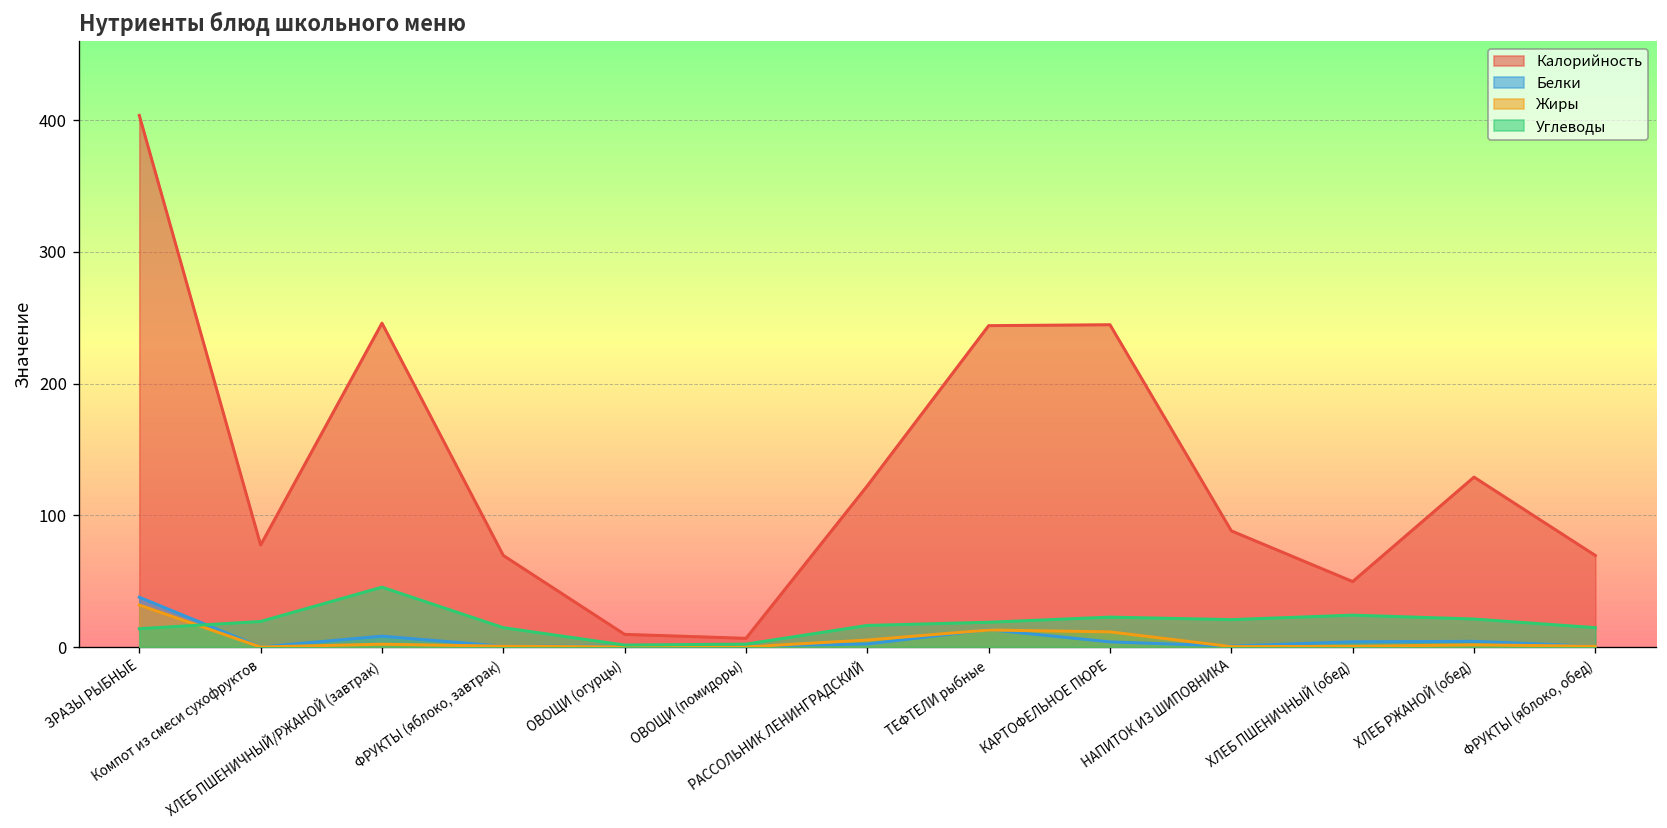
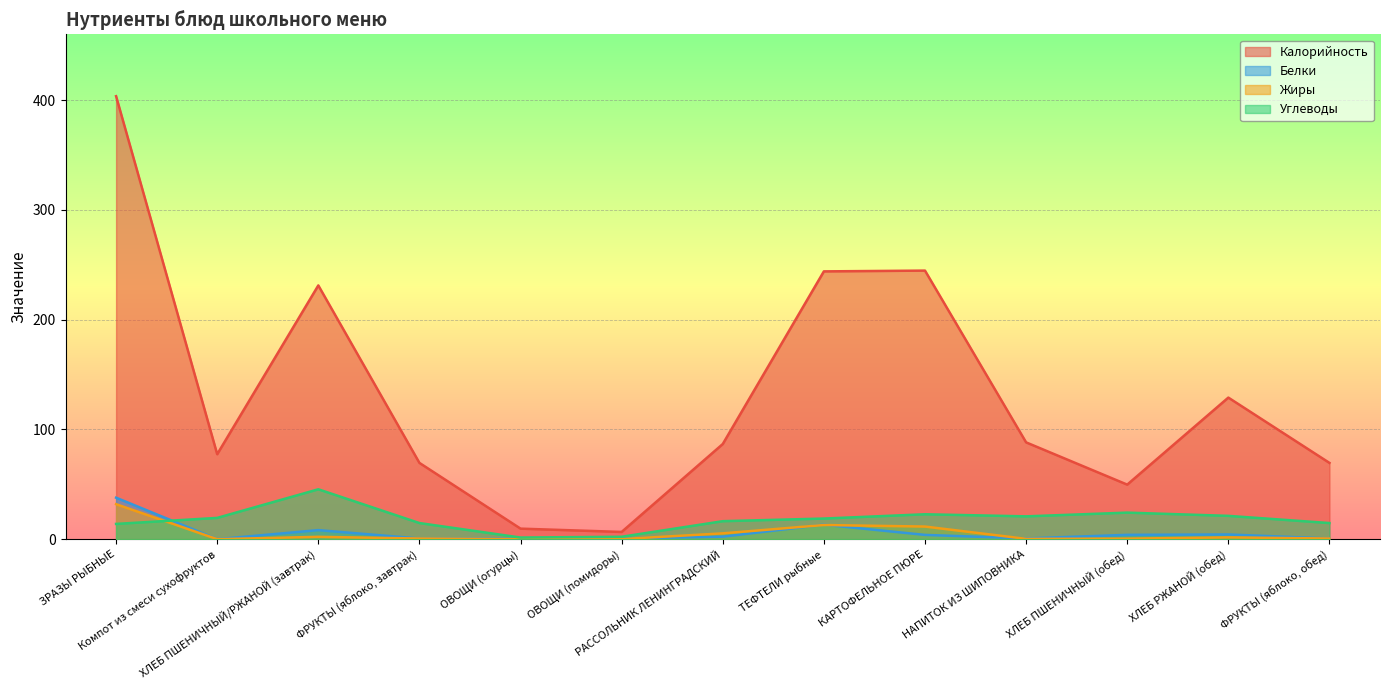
  {
    "Калорийность": {
      "ЗРАЗЫ РЫБНЫЕ": 404,
      "Компот из смеси сухофруктов": 77,
-     "ХЛЕБ ПШЕНИЧНЫЙ/РЖАНОЙ (завтрак)": 246,
+     "ХЛЕБ ПШЕНИЧНЫЙ/РЖАНОЙ (завтрак)": 231,
      "ФРУКТЫ (яблоко, завтрак)": 70,
      "ОВОЩИ (огурцы)": 10,
      "ОВОЩИ (помидоры)": 7,
-     "РАССОЛЬНИК ЛЕНИНГРАДСКИЙ": 122,
+     "РАССОЛЬНИК ЛЕНИНГРАДСКИЙ": 87,
      "ТЕФТЕЛИ рыбные": 244,
      "КАРТОФЕЛЬНОЕ ПЮРЕ": 245,
      "НАПИТОК ИЗ ШИПОВНИКА": 88,
      "ХЛЕБ ПШЕНИЧНЫЙ (обед)": 50,
      "ХЛЕБ РЖАНОЙ (обед)": 129,
      "ФРУКТЫ (яблоко, обед)": 70
    },
    "Белки": {
      "ЗРАЗЫ РЫБНЫЕ": 38,
      "ХЛЕБ ПШЕНИЧНЫЙ/РЖАНОЙ (завтрак)": 8,
      "РАССОЛЬНИК ЛЕНИНГРАДСКИЙ": 2,
      "КАРТОФЕЛЬНОЕ ПЮРЕ": 4,
      "ХЛЕБ ПШЕНИЧНЫЙ (обед)": 4,
      "ХЛЕБ РЖАНОЙ (обед)": 4
    },
    "Жиры": {
      "ЗРАЗЫ РЫБНЫЕ": 32,
      "ХЛЕБ ПШЕНИЧНЫЙ/РЖАНОЙ (завтрак)": 2,
      "РАССОЛЬНИК ЛЕНИНГРАДСКИЙ": 5,
      "КАРТОФЕЛЬНОЕ ПЮРЕ": 12,
      "ХЛЕБ ПШЕНИЧНЫЙ (обед)": 1,
      "ХЛЕБ РЖАНОЙ (обед)": 2
    },
    "Углеводы": {
      "ЗРАЗЫ РЫБНЫЕ": 14,
      "Компот из смеси сухофруктов": 19,
      "ХЛЕБ ПШЕНИЧНЫЙ/РЖАНОЙ (завтрак)": 45,
      "ФРУКТЫ (яблоко, завтрак)": 15,
      "РАССОЛЬНИК ЛЕНИНГРАДСКИЙ": 16,
      "ТЕФТЕЛИ рыбные": 19,
      "КАРТОФЕЛЬНОЕ ПЮРЕ": 23,
      "НАПИТОК ИЗ ШИПОВНИКА": 21,
      "ХЛЕБ ПШЕНИЧНЫЙ (обед)": 24,
      "ХЛЕБ РЖАНОЙ (обед)": 21,
      "ФРУКТЫ (яблоко, обед)": 15
    }
  }
